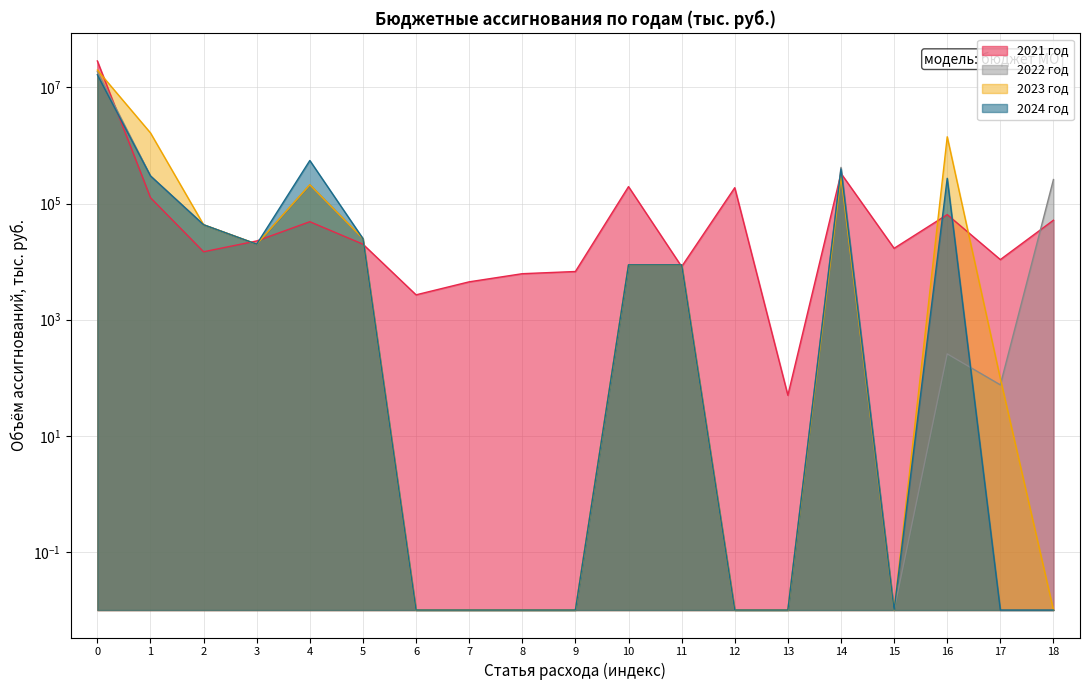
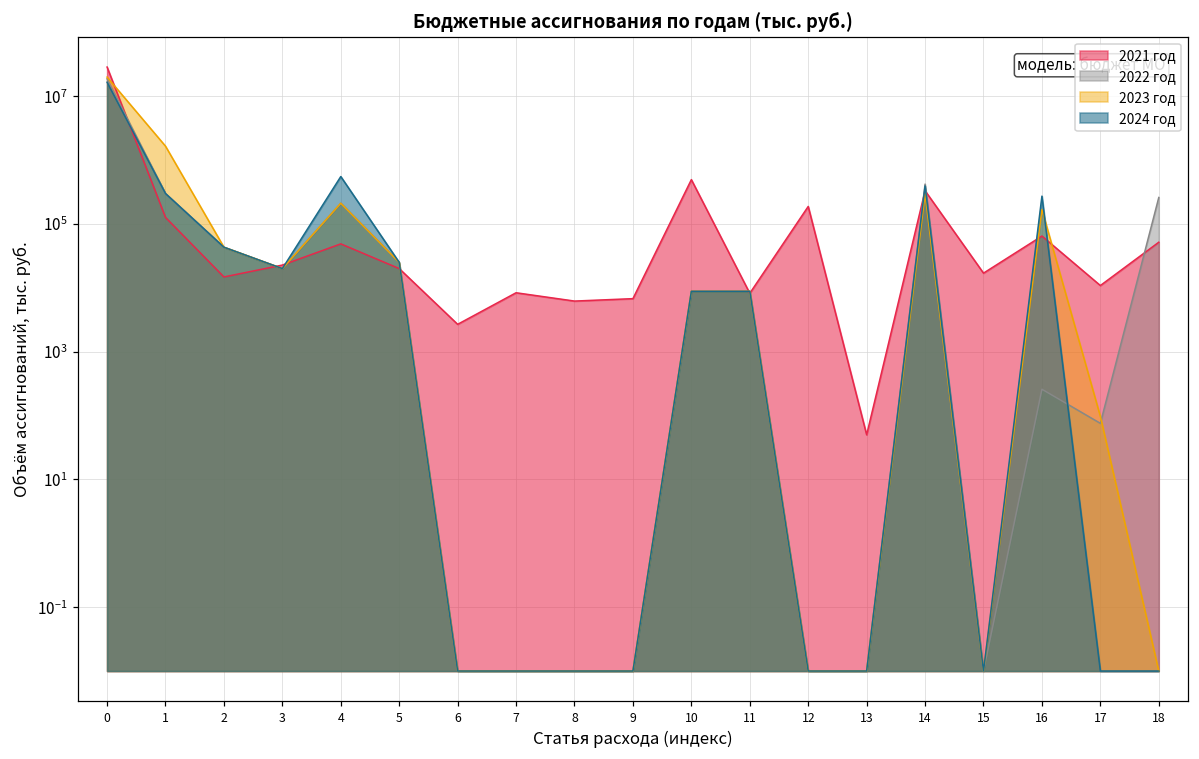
  {
    "2021 год": {
      "0": 30000000,
      "1": 130000,
      "2": 15000,
      "3": 23000,
      "4": 50000,
      "5": 20000,
      "6": 3000,
-     "7": 4000,
+     "7": 8000,
      "8": 6000,
      "9": 7000,
-     "10": 200000,
+     "10": 500000,
      "12": 190000,
      "13": 50,
      "14": 300000,
      "15": 17000,
      "16": 60000,
      "17": 11000,
      "18": 50000
    },
    "2022 год": {
      "16": 300,
      "17": 80,
      "18": 300000
    },
    "2023 год": {
      "1": 1700000,
      "14": 300000,
-     "16": 1400000,
+     "16": 170000,
      "17": 100
    },
    "2024 год": {
      "0": 17000000,
      "4": 600000,
      "16": 300000
    }
  }
